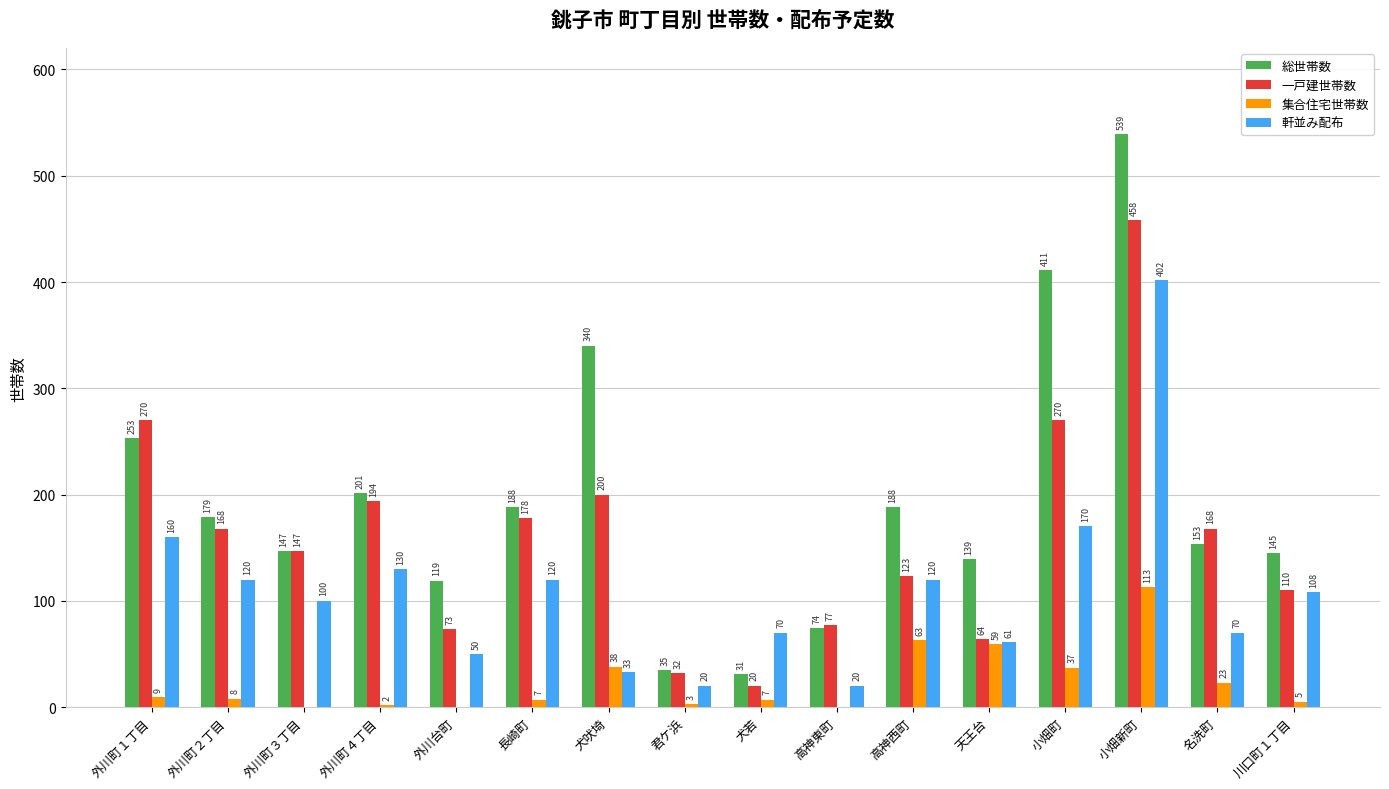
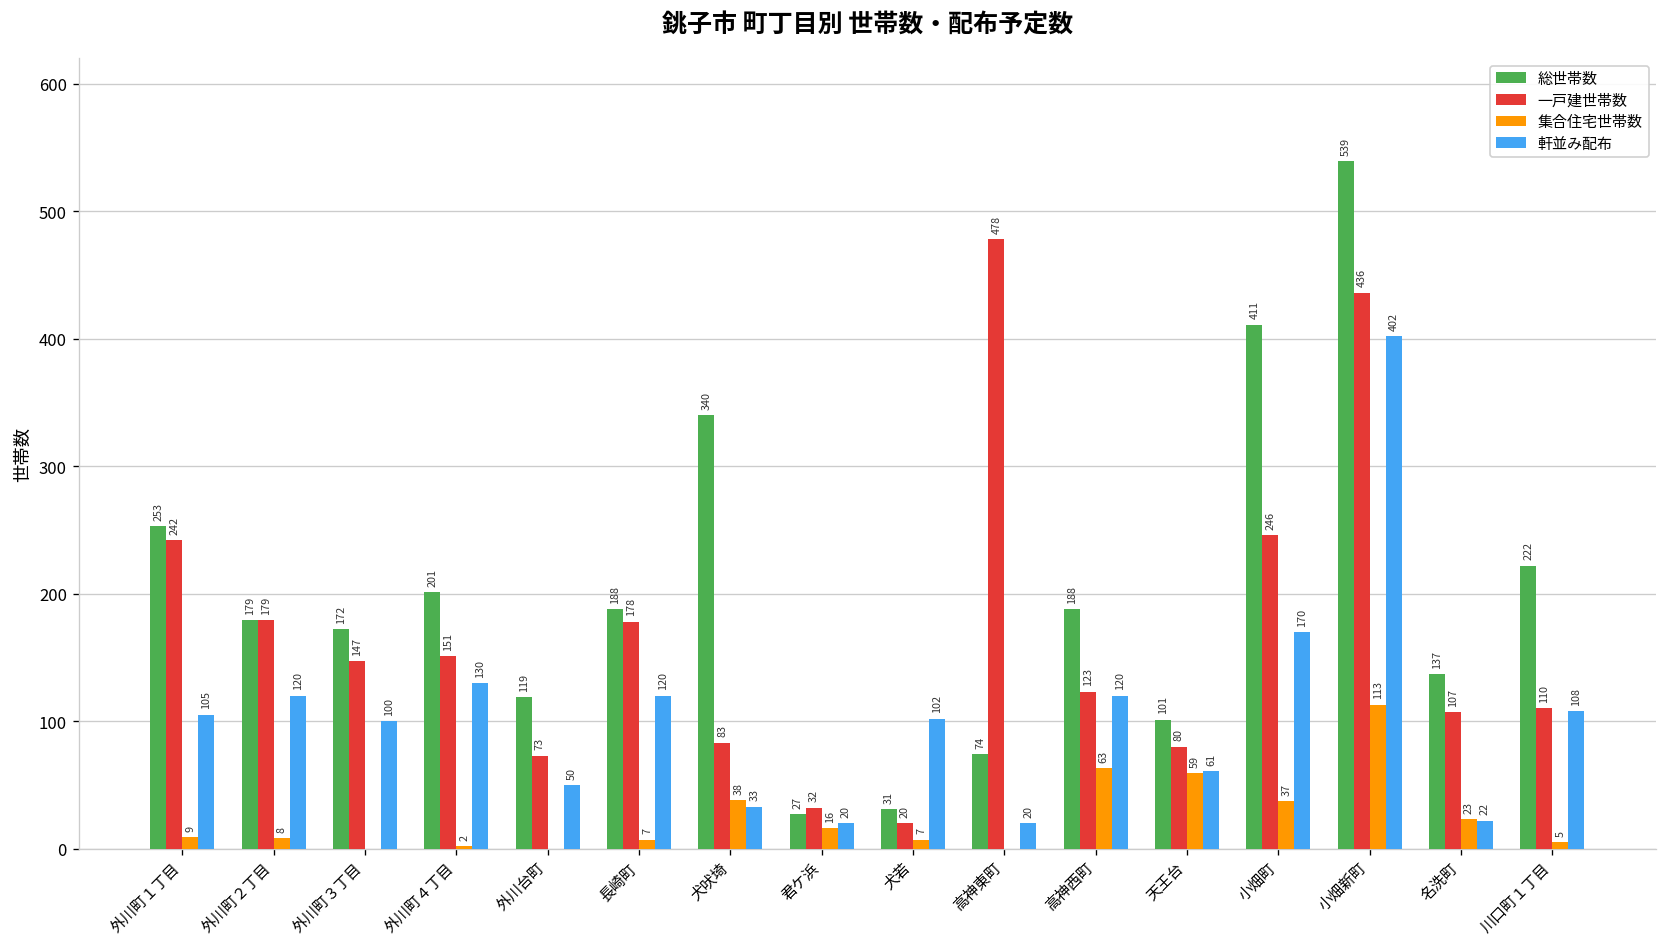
  {
    "総世帯数": {
      "外川町１丁目": 253,
      "外川町２丁目": 179,
-     "外川町３丁目": 147,
+     "外川町３丁目": 172,
      "外川町４丁目": 201,
      "外川台町": 119,
      "長崎町": 188,
      "犬吠埼": 340,
-     "君ケ浜": 35,
+     "君ケ浜": 27,
      "犬若": 31,
      "高神東町": 74,
      "高神西町": 188,
-     "天王台": 139,
+     "天王台": 101,
      "小畑町": 411,
      "小畑新町": 539,
-     "名洗町": 153,
-     "川口町１丁目": 145
+     "名洗町": 137,
+     "川口町１丁目": 222
    },
    "一戸建世帯数": {
-     "外川町１丁目": 270,
-     "外川町２丁目": 168,
+     "外川町１丁目": 242,
+     "外川町２丁目": 179,
      "外川町３丁目": 147,
-     "外川町４丁目": 194,
+     "外川町４丁目": 151,
      "外川台町": 73,
      "長崎町": 178,
-     "犬吠埼": 200,
+     "犬吠埼": 83,
      "君ケ浜": 32,
      "犬若": 20,
-     "高神東町": 77,
+     "高神東町": 478,
      "高神西町": 123,
-     "天王台": 64,
-     "小畑町": 270,
-     "小畑新町": 458,
-     "名洗町": 168,
+     "天王台": 80,
+     "小畑町": 246,
+     "小畑新町": 436,
+     "名洗町": 107,
      "川口町１丁目": 110
    },
    "集合住宅世帯数": {
      "外川町１丁目": 9,
      "外川町２丁目": 8,
      "外川町４丁目": 2,
      "長崎町": 7,
      "犬吠埼": 38,
-     "君ケ浜": 3,
+     "君ケ浜": 16,
      "犬若": 7,
      "高神西町": 63,
      "天王台": 59,
      "小畑町": 37,
      "小畑新町": 113,
      "名洗町": 23,
      "川口町１丁目": 5
    },
    "軒並み配布": {
-     "外川町１丁目": 160,
+     "外川町１丁目": 105,
      "外川町２丁目": 120,
      "外川町３丁目": 100,
      "外川町４丁目": 130,
      "外川台町": 50,
      "長崎町": 120,
      "犬吠埼": 33,
      "君ケ浜": 20,
-     "犬若": 70,
+     "犬若": 102,
      "高神東町": 20,
      "高神西町": 120,
      "天王台": 61,
      "小畑町": 170,
      "小畑新町": 402,
-     "名洗町": 70,
+     "名洗町": 22,
      "川口町１丁目": 108
    }
  }
